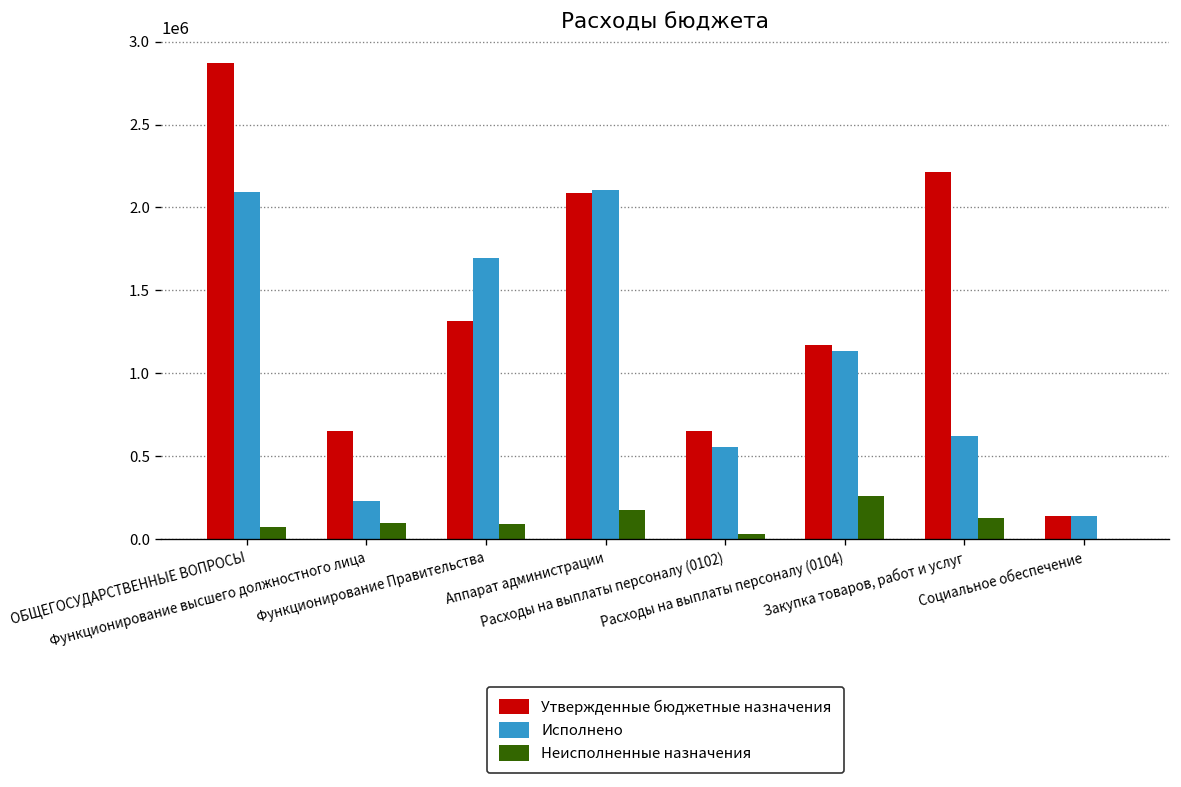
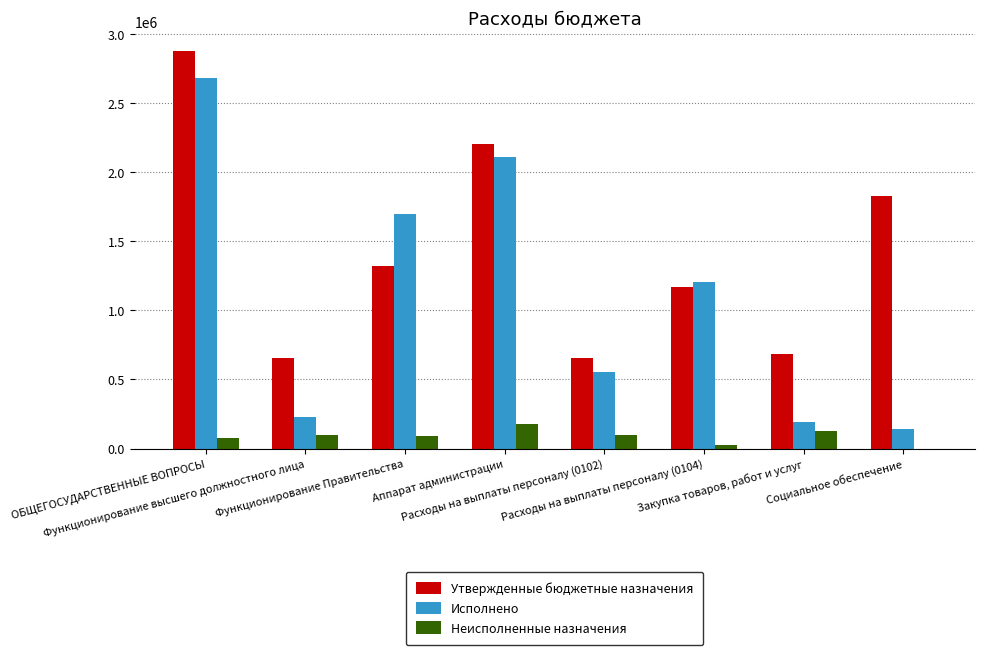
  {
    "Утвержденные бюджетные назначения": {
      "ОБЩЕГОСУДАРСТВЕННЫЕ ВОПРОСЫ": 2870000,
      "Функционирование высшего должностного лица": 650000,
      "Функционирование Правительства": 1320000,
-     "Аппарат администрации": 2090000,
+     "Аппарат администрации": 2200000,
      "Расходы на выплаты персоналу (0102)": 650000,
      "Расходы на выплаты персоналу (0104)": 1170000,
-     "Закупка товаров, работ и услуг": 2210000,
-     "Социальное обеспечение": 140000
+     "Закупка товаров, работ и услуг": 690000,
+     "Социальное обеспечение": 1820000
    },
    "Исполнено": {
-     "ОБЩЕГОСУДАРСТВЕННЫЕ ВОПРОСЫ": 2090000,
+     "ОБЩЕГОСУДАРСТВЕННЫЕ ВОПРОСЫ": 2680000,
      "Функционирование высшего должностного лица": 230000,
      "Функционирование Правительства": 1700000,
      "Аппарат администрации": 2110000,
      "Расходы на выплаты персоналу (0102)": 560000,
-     "Расходы на выплаты персоналу (0104)": 1130000,
-     "Закупка товаров, работ и услуг": 620000,
+     "Расходы на выплаты персоналу (0104)": 1210000,
+     "Закупка товаров, работ и услуг": 190000,
      "Социальное обеспечение": 140000
    },
    "Неисполненные назначения": {
      "ОБЩЕГОСУДАРСТВЕННЫЕ ВОПРОСЫ": 70000,
      "Функционирование высшего должностного лица": 100000,
      "Функционирование Правительства": 90000,
      "Аппарат администрации": 180000,
-     "Расходы на выплаты персоналу (0102)": 30000,
-     "Расходы на выплаты персоналу (0104)": 260000,
+     "Расходы на выплаты персоналу (0102)": 100000,
+     "Расходы на выплаты персоналу (0104)": 30000,
      "Закупка товаров, работ и услуг": 130000,
      "Социальное обеспечение": 0
    }
  }
